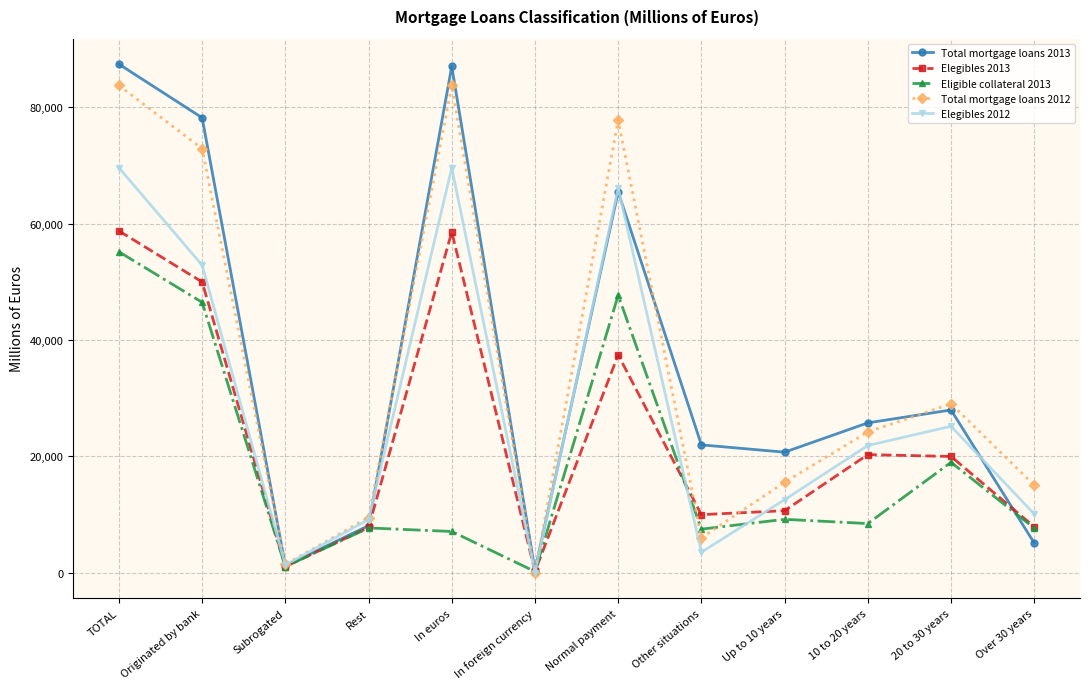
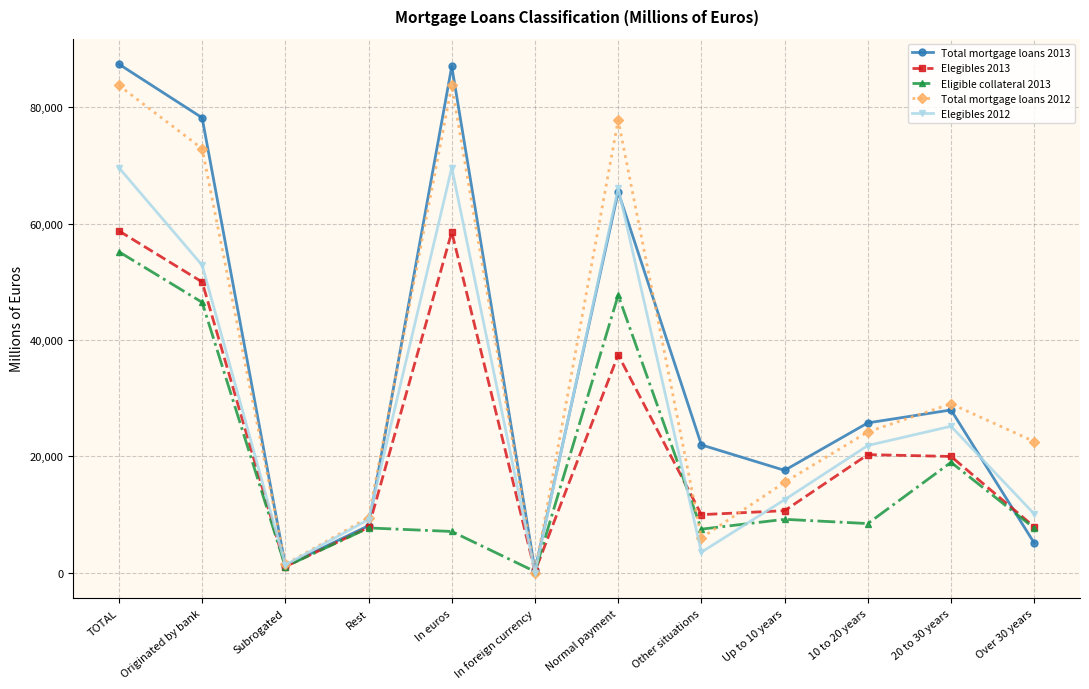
  {
    "Total mortgage loans 2013": {
      "TOTAL": "87,000",
      "Originated by bank": "78,000",
      "In euros": "87,000",
      "Normal payment": "65,000",
      "Other situations": "22,000",
-     "Up to 10 years": "21,000",
+     "Up to 10 years": "18,000",
      "10 to 20 years": "26,000",
      "20 to 30 years": "28,000",
      "Over 30 years": "5,000"
    },
    "Elegibles 2013": {
      "TOTAL": "59,000",
      "Originated by bank": "50,000",
      "In euros": "59,000",
      "Normal payment": "37,000",
      "Other situations": "10,000",
      "Up to 10 years": "11,000",
      "10 to 20 years": "20,000",
      "20 to 30 years": "20,000"
    },
    "Eligible collateral 2013": {
      "TOTAL": "55,000",
      "Originated by bank": "46,000",
      "In euros": "7,000",
      "Normal payment": "48,000",
      "Other situations": "7,000",
      "Up to 10 years": "9,000",
      "10 to 20 years": "8,000",
      "20 to 30 years": "19,000"
    },
    "Total mortgage loans 2012": {
      "TOTAL": "84,000",
      "Originated by bank": "73,000",
      "In euros": "84,000",
      "Normal payment": "78,000",
      "Other situations": "6,000",
      "Up to 10 years": "16,000",
      "10 to 20 years": "24,000",
      "20 to 30 years": "29,000",
-     "Over 30 years": "15,000"
+     "Over 30 years": "23,000"
    },
    "Elegibles 2012": {
      "TOTAL": "70,000",
      "Originated by bank": "53,000",
      "In euros": "70,000",
      "Normal payment": "66,000",
      "Other situations": "4,000",
      "Up to 10 years": "13,000",
      "10 to 20 years": "22,000",
      "20 to 30 years": "25,000",
      "Over 30 years": "10,000"
    }
  }
